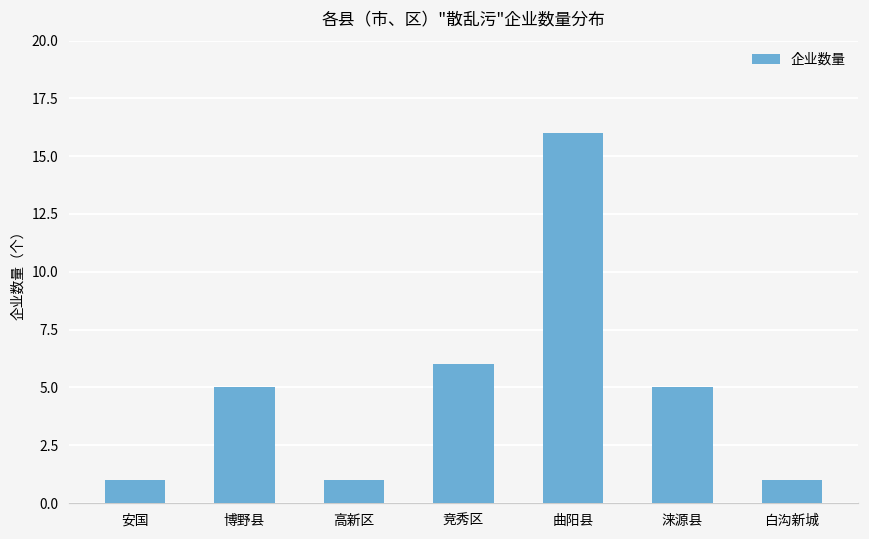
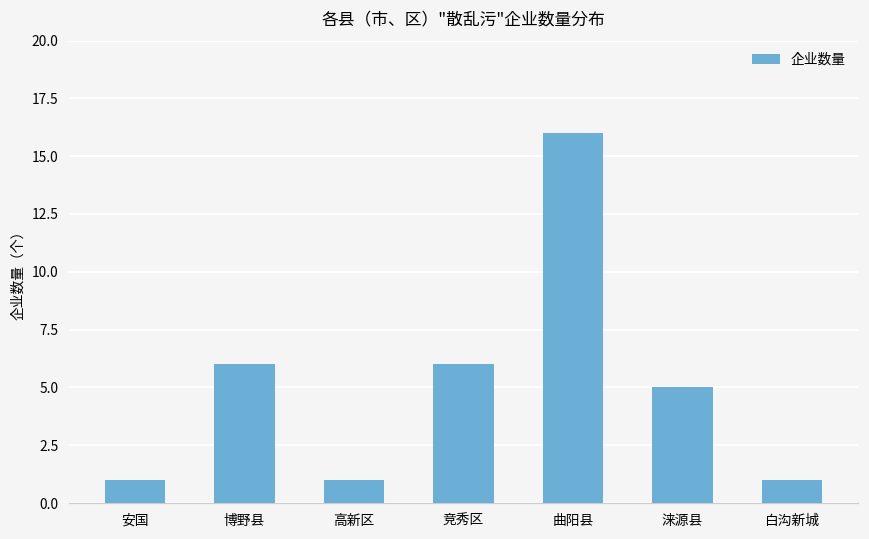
  {
    "安国": 1,
-   "博野县": 5,
+   "博野县": 6,
    "高新区": 1,
    "竞秀区": 6,
    "曲阳县": 16,
    "涞源县": 5,
    "白沟新城": 1
  }
